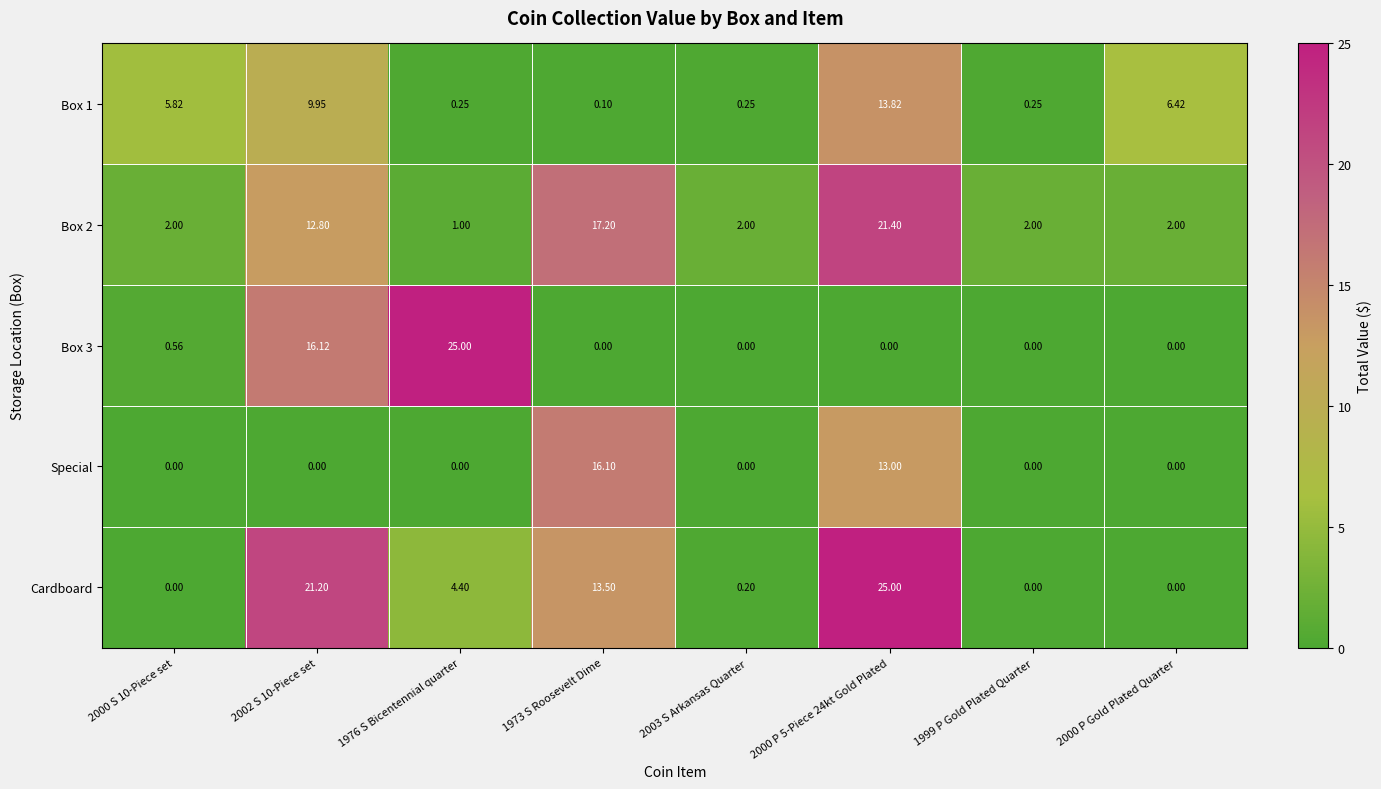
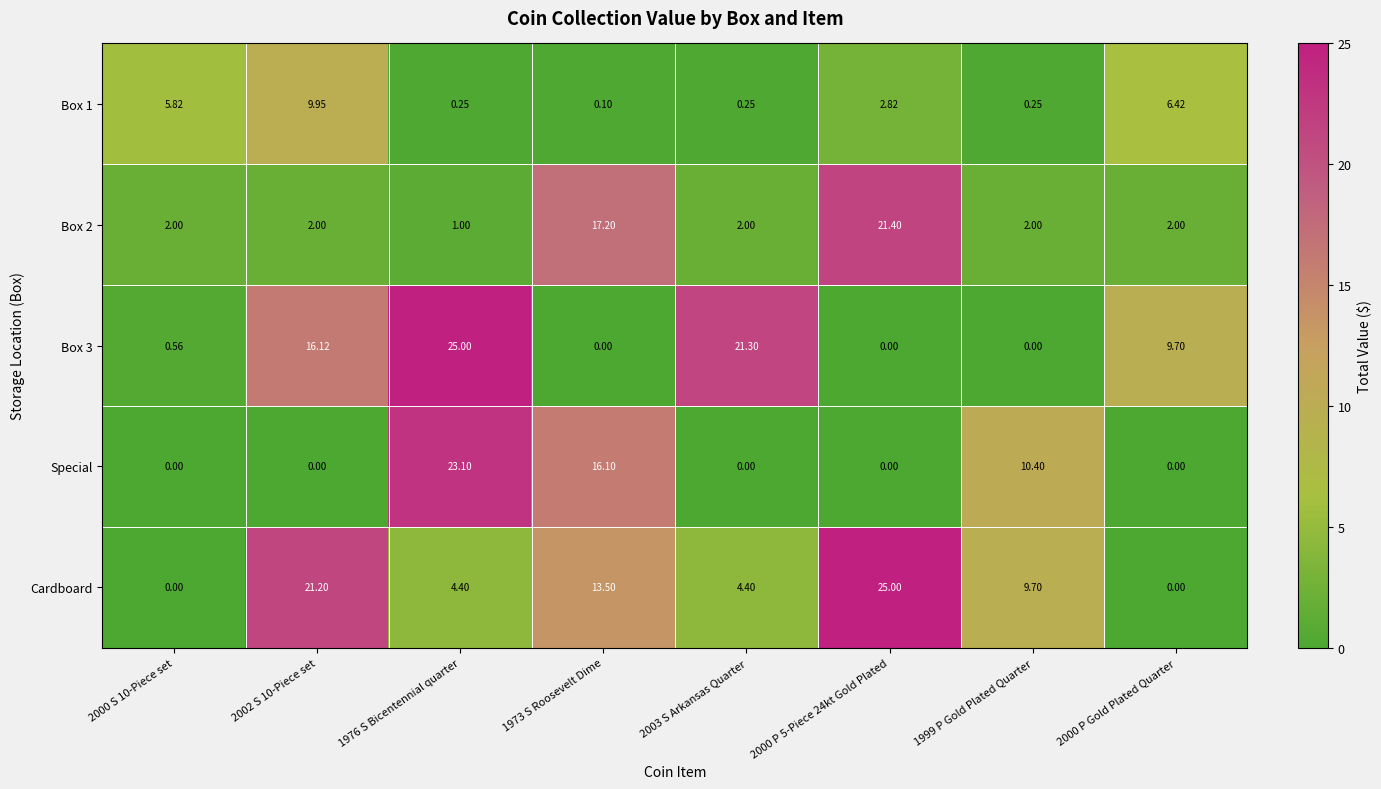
  {
    "Box 1": {
      "2000 S 10-Piece set": 5.82,
      "2002 S 10-Piece set": 9.95,
      "1976 S Bicentennial quarter": 0.25,
      "1973 S Roosevelt Dime": 0.10,
      "2003 S Arkansas Quarter": 0.25,
-     "2000 P 5-Piece 24kt Gold Plated": 13.82,
+     "2000 P 5-Piece 24kt Gold Plated": 2.82,
      "1999 P Gold Plated Quarter": 0.25,
      "2000 P Gold Plated Quarter": 6.42
    },
    "Box 2": {
      "2000 S 10-Piece set": 2.00,
-     "2002 S 10-Piece set": 12.80,
+     "2002 S 10-Piece set": 2.00,
      "1976 S Bicentennial quarter": 1.00,
      "1973 S Roosevelt Dime": 17.20,
      "2003 S Arkansas Quarter": 2.00,
      "2000 P 5-Piece 24kt Gold Plated": 21.40,
      "1999 P Gold Plated Quarter": 2.00,
      "2000 P Gold Plated Quarter": 2.00
    },
    "Box 3": {
      "2000 S 10-Piece set": 0.56,
      "2002 S 10-Piece set": 16.12,
      "1976 S Bicentennial quarter": 25.00,
      "1973 S Roosevelt Dime": 0.00,
-     "2003 S Arkansas Quarter": 0.00,
+     "2003 S Arkansas Quarter": 21.30,
      "2000 P 5-Piece 24kt Gold Plated": 0.00,
      "1999 P Gold Plated Quarter": 0.00,
-     "2000 P Gold Plated Quarter": 0.00
+     "2000 P Gold Plated Quarter": 9.70
    },
    "Special": {
      "2000 S 10-Piece set": 0.00,
      "2002 S 10-Piece set": 0.00,
-     "1976 S Bicentennial quarter": 0.00,
+     "1976 S Bicentennial quarter": 23.10,
      "1973 S Roosevelt Dime": 16.10,
      "2003 S Arkansas Quarter": 0.00,
-     "2000 P 5-Piece 24kt Gold Plated": 13.00,
-     "1999 P Gold Plated Quarter": 0.00,
+     "2000 P 5-Piece 24kt Gold Plated": 0.00,
+     "1999 P Gold Plated Quarter": 10.40,
      "2000 P Gold Plated Quarter": 0.00
    },
    "Cardboard": {
      "2000 S 10-Piece set": 0.00,
      "2002 S 10-Piece set": 21.20,
      "1976 S Bicentennial quarter": 4.40,
      "1973 S Roosevelt Dime": 13.50,
-     "2003 S Arkansas Quarter": 0.20,
+     "2003 S Arkansas Quarter": 4.40,
      "2000 P 5-Piece 24kt Gold Plated": 25.00,
-     "1999 P Gold Plated Quarter": 0.00,
+     "1999 P Gold Plated Quarter": 9.70,
      "2000 P Gold Plated Quarter": 0.00
    }
  }
